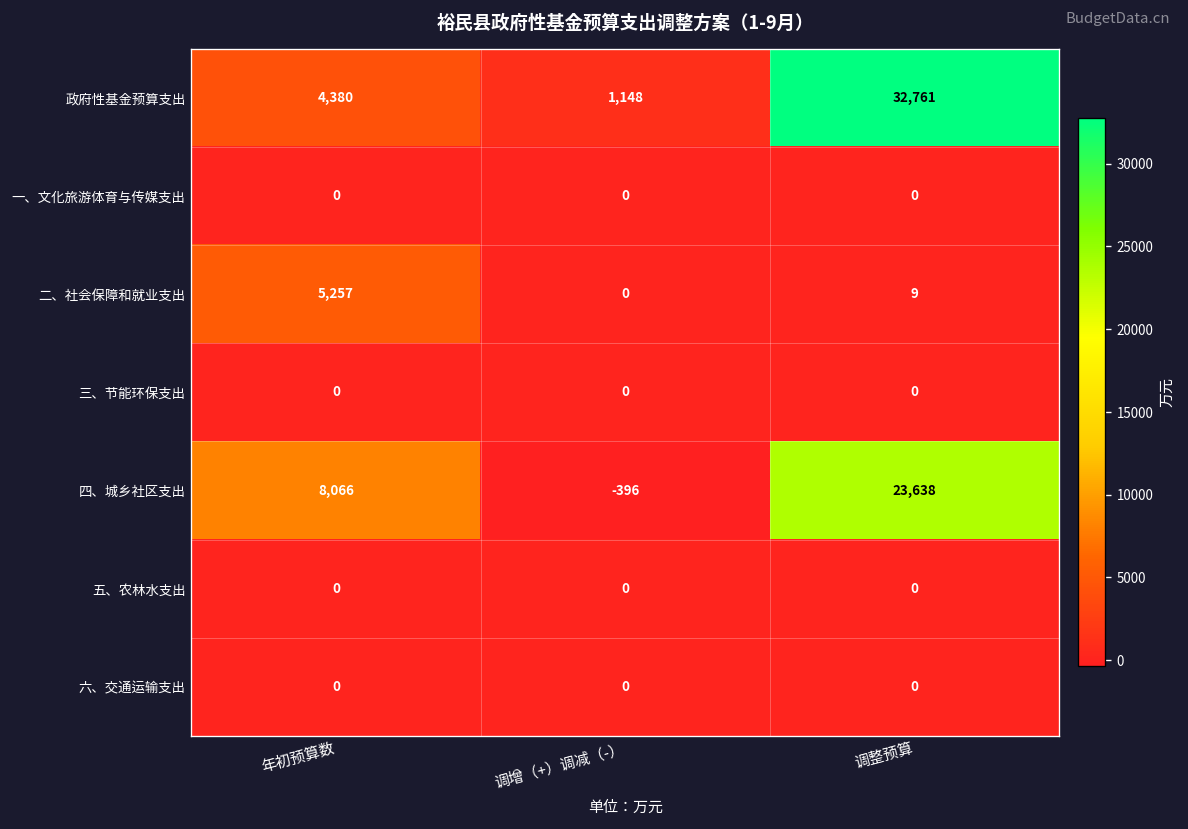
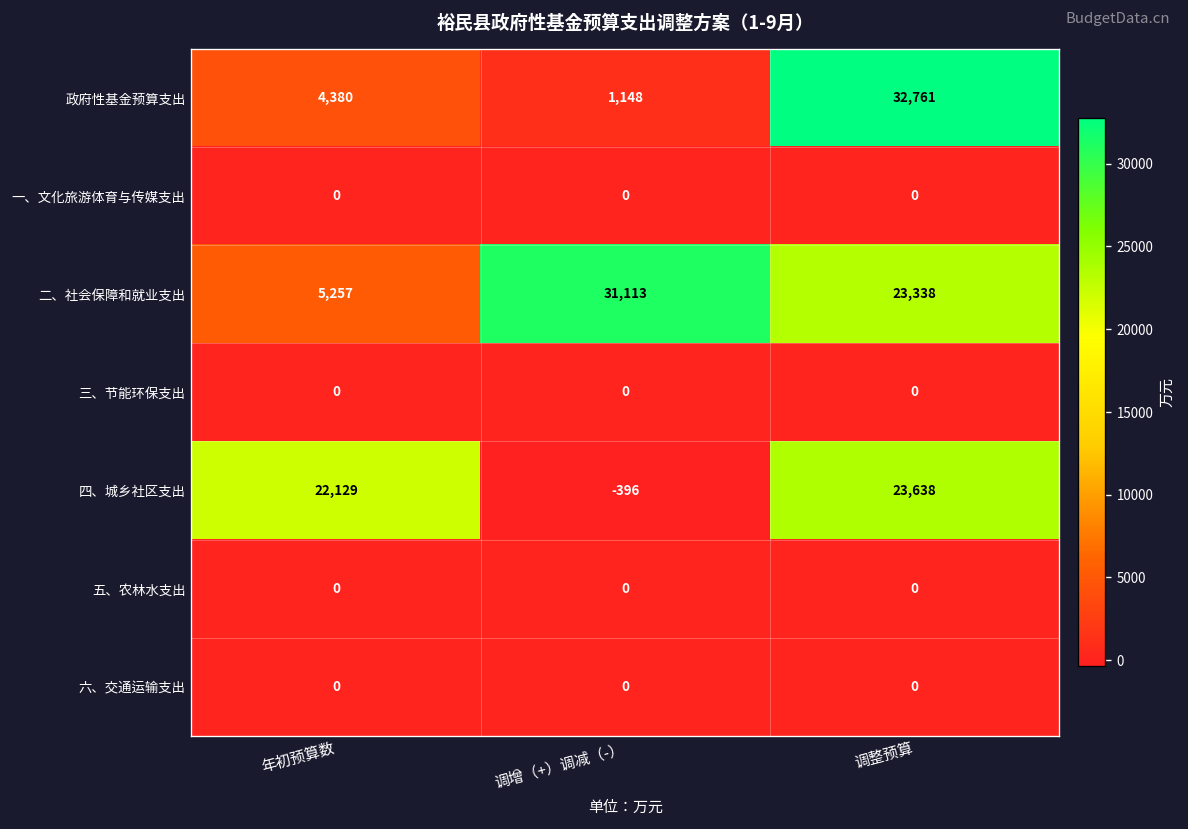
  {
    "政府性基金预算支出": {
      "年初预算数": "4,380",
      "调增（+）调减（-）": "1,148",
      "调整预算": "32,761"
    },
    "一、文化旅游体育与传媒支出": {
      "年初预算数": "0",
      "调增（+）调减（-）": "0",
      "调整预算": "0"
    },
    "二、社会保障和就业支出": {
      "年初预算数": "5,257",
-     "调增（+）调减（-）": "0",
-     "调整预算": "9"
+     "调增（+）调减（-）": "31,113",
+     "调整预算": "23,338"
    },
    "三、节能环保支出": {
      "年初预算数": "0",
      "调增（+）调减（-）": "0",
      "调整预算": "0"
    },
    "四、城乡社区支出": {
-     "年初预算数": "8,066",
+     "年初预算数": "22,129",
      "调增（+）调减（-）": "-396",
      "调整预算": "23,638"
    },
    "五、农林水支出": {
      "年初预算数": "0",
      "调增（+）调减（-）": "0",
      "调整预算": "0"
    },
    "六、交通运输支出": {
      "年初预算数": "0",
      "调增（+）调减（-）": "0",
      "调整预算": "0"
    }
  }
